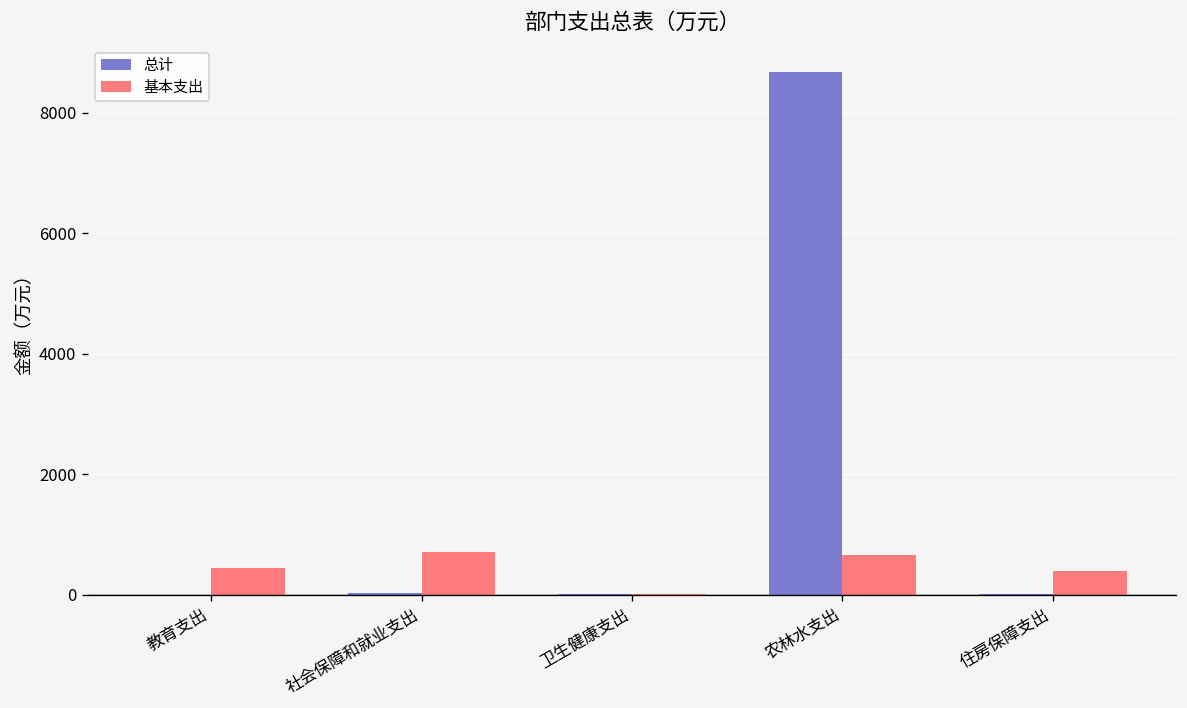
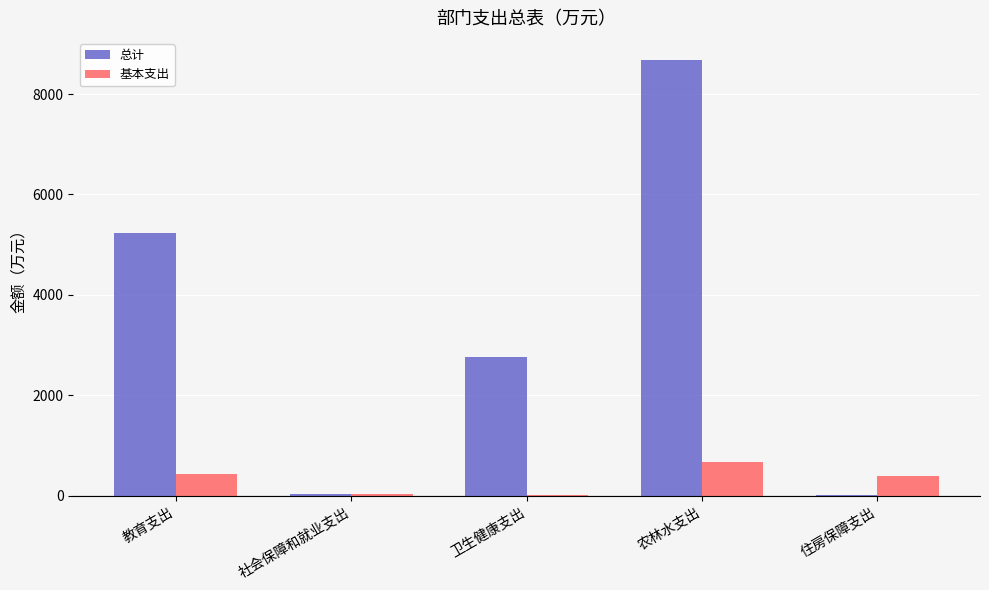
  {
    "总计": {
-     "教育支出": 0,
-     "卫生健康支出": 0,
+     "教育支出": 5200,
+     "卫生健康支出": 2800,
      "农林水支出": 8700
    },
    "基本支出": {
      "教育支出": 400,
-     "社会保障和就业支出": 700,
+     "社会保障和就业支出": 0,
      "农林水支出": 700,
      "住房保障支出": 400
    }
  }
